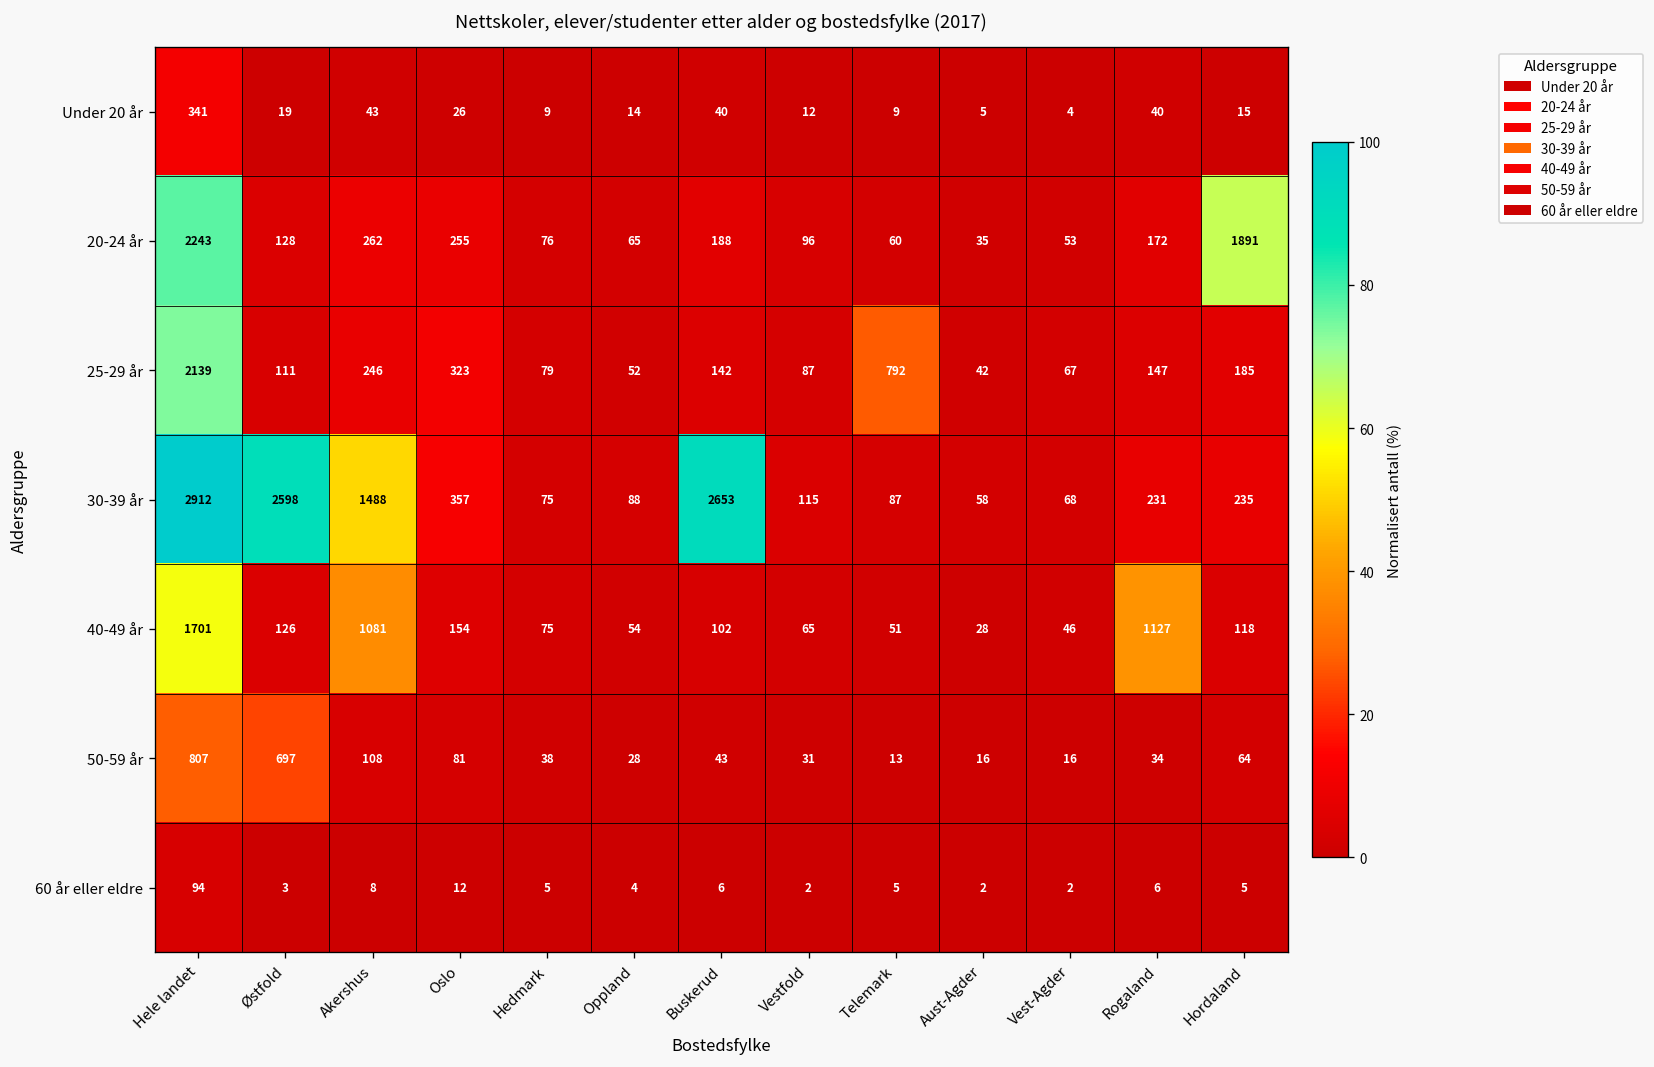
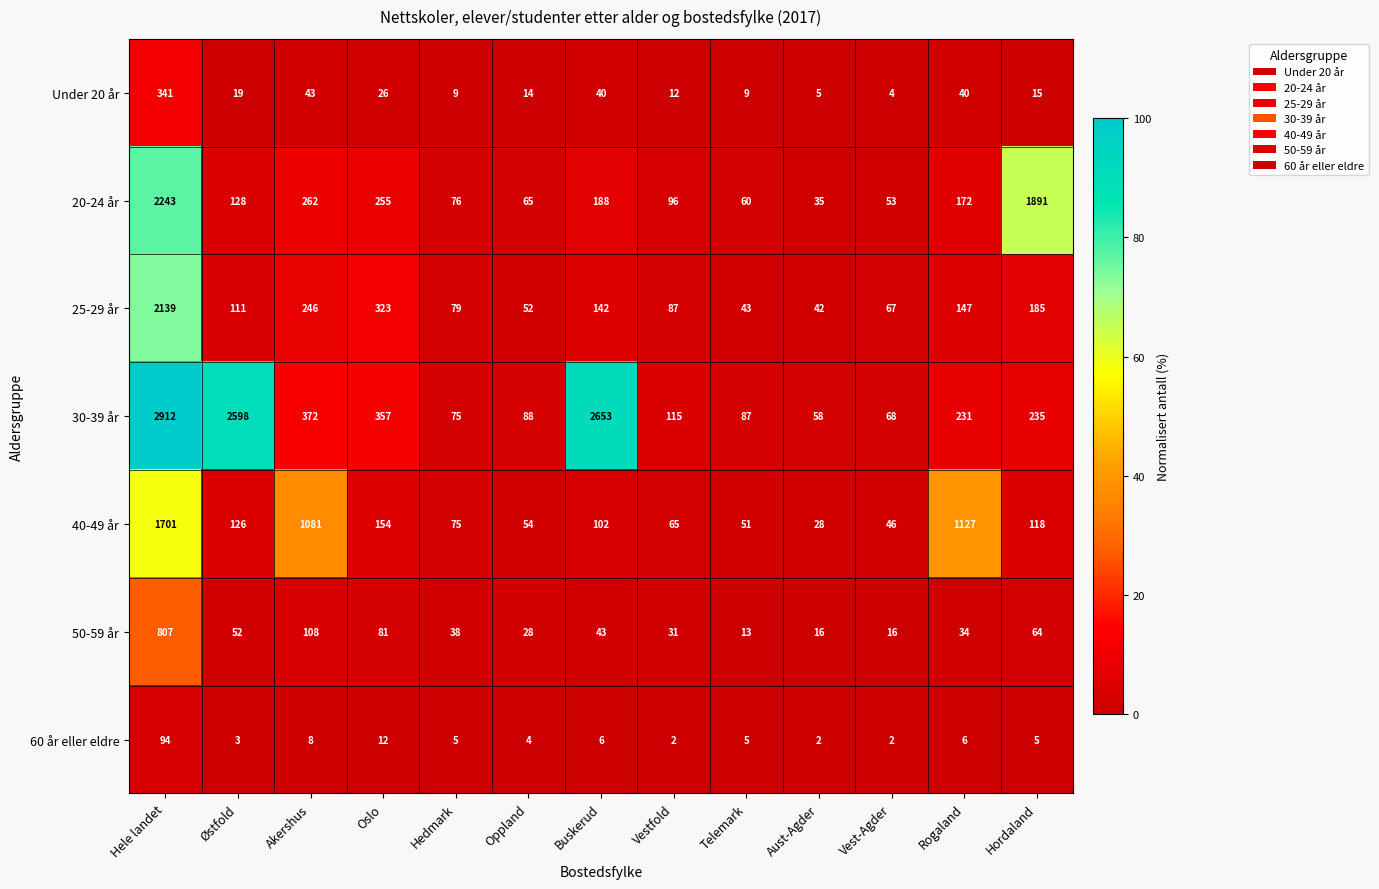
  {
    "Under 20 år": {
      "Hele landet": 341,
      "Østfold": 19,
      "Akershus": 43,
      "Oslo": 26,
      "Hedmark": 9,
      "Oppland": 14,
      "Buskerud": 40,
      "Vestfold": 12,
      "Telemark": 9,
      "Aust-Agder": 5,
      "Vest-Agder": 4,
      "Rogaland": 40,
      "Hordaland": 15
    },
    "20-24 år": {
      "Hele landet": 2243,
      "Østfold": 128,
      "Akershus": 262,
      "Oslo": 255,
      "Hedmark": 76,
      "Oppland": 65,
      "Buskerud": 188,
      "Vestfold": 96,
      "Telemark": 60,
      "Aust-Agder": 35,
      "Vest-Agder": 53,
      "Rogaland": 172,
      "Hordaland": 1891
    },
    "25-29 år": {
      "Hele landet": 2139,
      "Østfold": 111,
      "Akershus": 246,
      "Oslo": 323,
      "Hedmark": 79,
      "Oppland": 52,
      "Buskerud": 142,
      "Vestfold": 87,
-     "Telemark": 792,
+     "Telemark": 43,
      "Aust-Agder": 42,
      "Vest-Agder": 67,
      "Rogaland": 147,
      "Hordaland": 185
    },
    "30-39 år": {
      "Hele landet": 2912,
      "Østfold": 2598,
-     "Akershus": 1488,
+     "Akershus": 372,
      "Oslo": 357,
      "Hedmark": 75,
      "Oppland": 88,
      "Buskerud": 2653,
      "Vestfold": 115,
      "Telemark": 87,
      "Aust-Agder": 58,
      "Vest-Agder": 68,
      "Rogaland": 231,
      "Hordaland": 235
    },
    "40-49 år": {
      "Hele landet": 1701,
      "Østfold": 126,
      "Akershus": 1081,
      "Oslo": 154,
      "Hedmark": 75,
      "Oppland": 54,
      "Buskerud": 102,
      "Vestfold": 65,
      "Telemark": 51,
      "Aust-Agder": 28,
      "Vest-Agder": 46,
      "Rogaland": 1127,
      "Hordaland": 118
    },
    "50-59 år": {
      "Hele landet": 807,
-     "Østfold": 697,
+     "Østfold": 52,
      "Akershus": 108,
      "Oslo": 81,
      "Hedmark": 38,
      "Oppland": 28,
      "Buskerud": 43,
      "Vestfold": 31,
      "Telemark": 13,
      "Aust-Agder": 16,
      "Vest-Agder": 16,
      "Rogaland": 34,
      "Hordaland": 64
    },
    "60 år eller eldre": {
      "Hele landet": 94,
      "Østfold": 3,
      "Akershus": 8,
      "Oslo": 12,
      "Hedmark": 5,
      "Oppland": 4,
      "Buskerud": 6,
      "Vestfold": 2,
      "Telemark": 5,
      "Aust-Agder": 2,
      "Vest-Agder": 2,
      "Rogaland": 6,
      "Hordaland": 5
    }
  }
